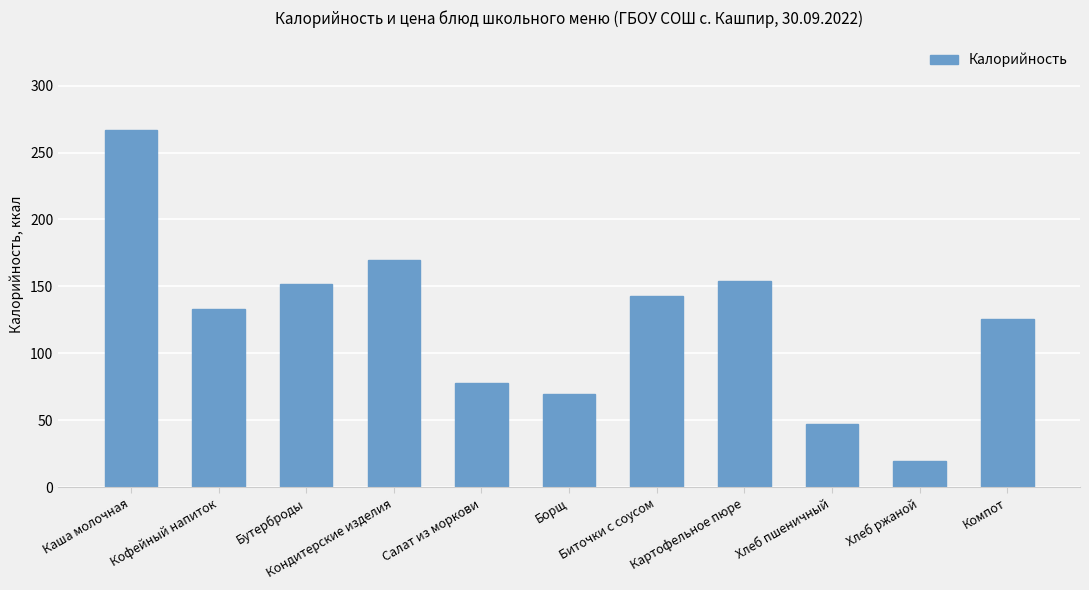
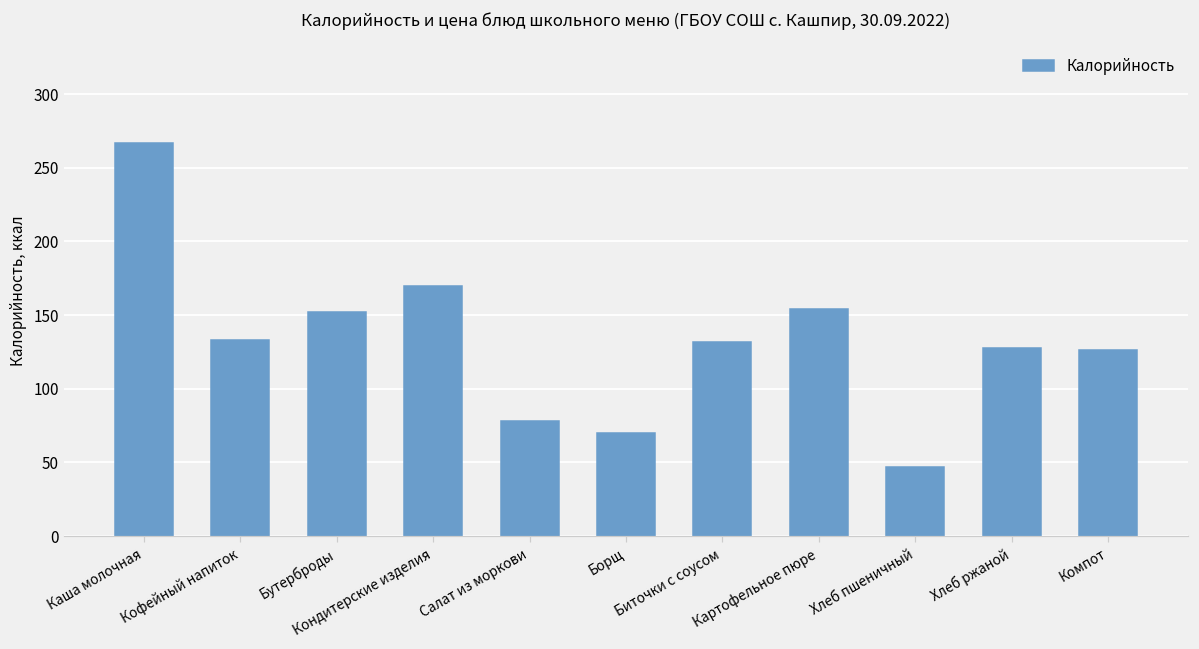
  {
    "Каша молочная": 267,
    "Кофейный напиток": 133,
    "Бутерброды": 152,
    "Кондитерские изделия": 170,
    "Салат из моркови": 78,
    "Борщ": 70,
-   "Биточки с соусом": 143,
+   "Биточки с соусом": 132,
    "Картофельное пюре": 154,
    "Хлеб пшеничный": 47,
-   "Хлеб ржаной": 20,
+   "Хлеб ржаной": 128,
    "Компот": 126
  }
